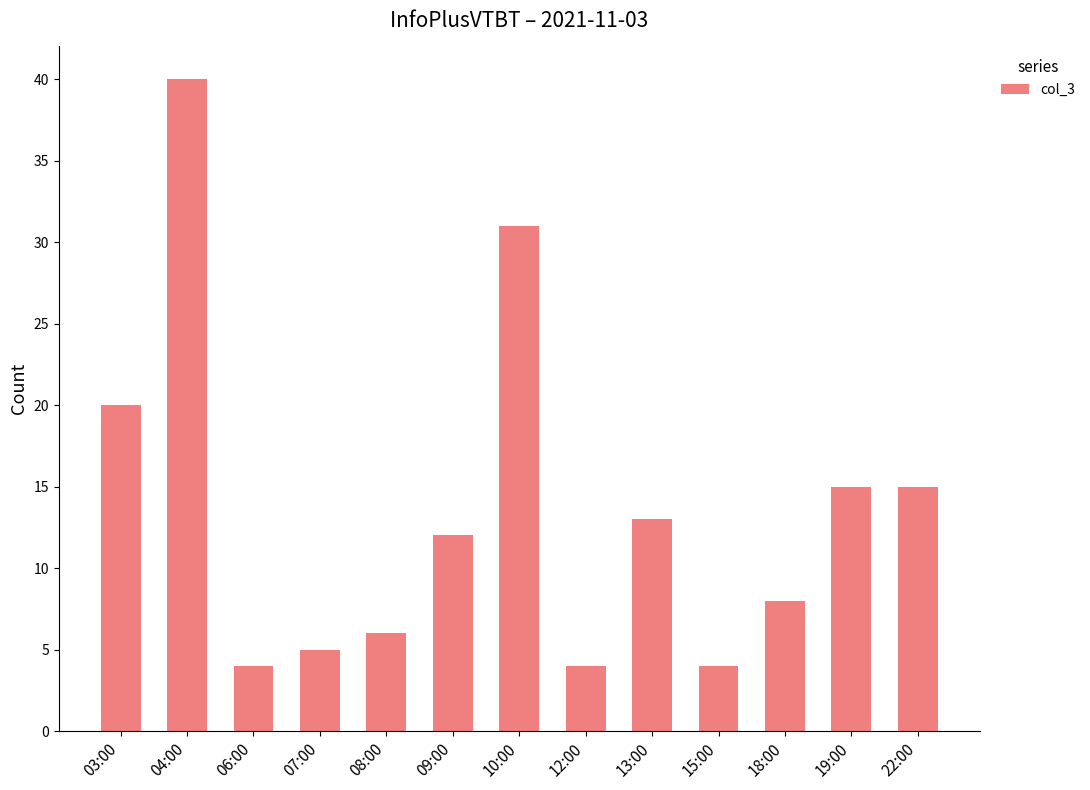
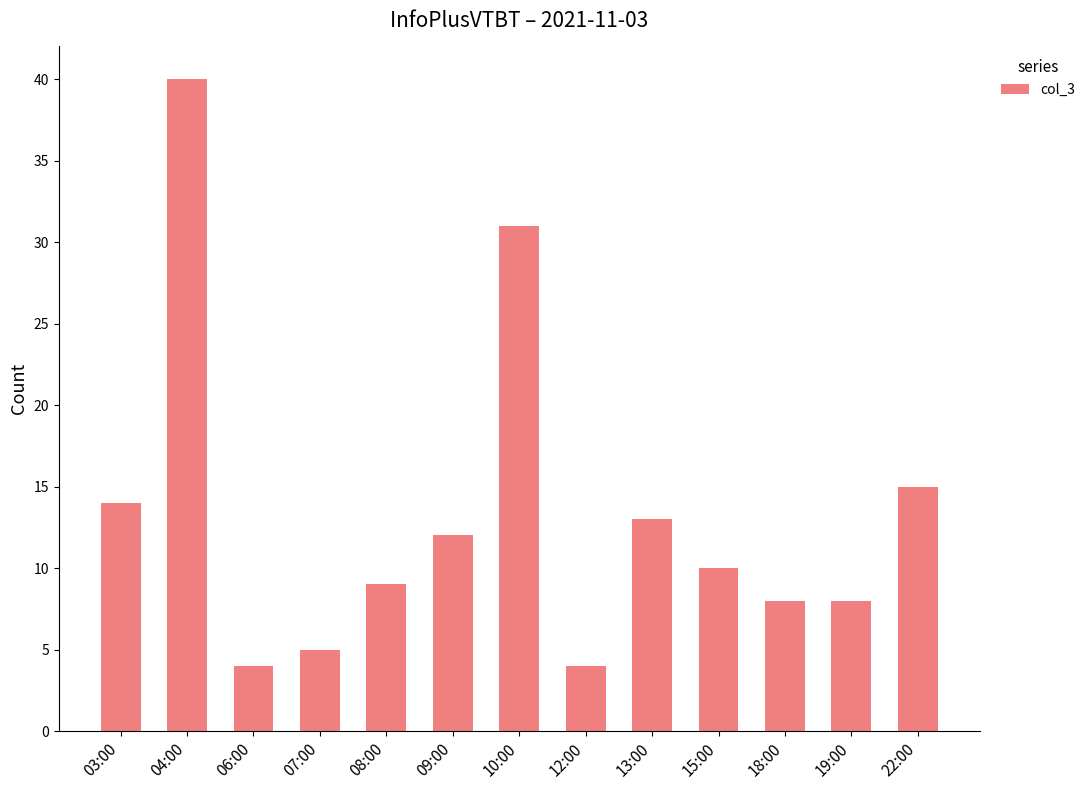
  {
-   "03:00": 20,
+   "03:00": 14,
    "04:00": 40,
    "06:00": 4,
    "07:00": 5,
-   "08:00": 6,
+   "08:00": 9,
    "09:00": 12,
    "10:00": 31,
    "12:00": 4,
    "13:00": 13,
-   "15:00": 4,
+   "15:00": 10,
    "18:00": 8,
-   "19:00": 15,
+   "19:00": 8,
    "22:00": 15
  }
